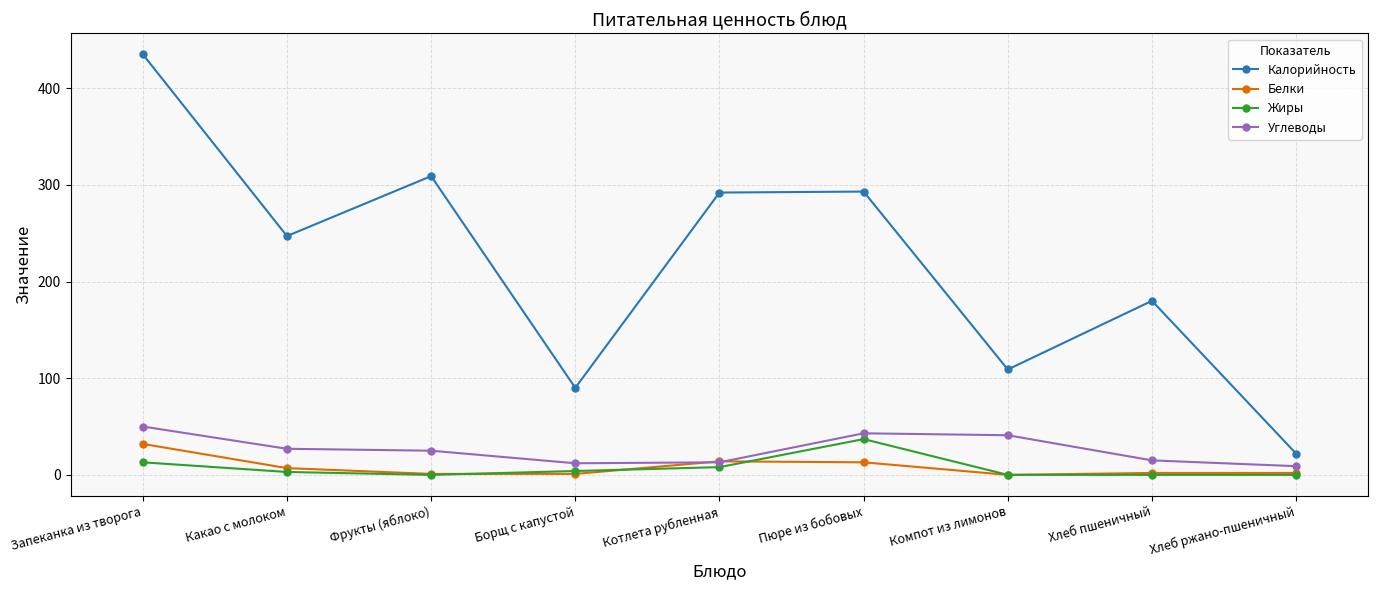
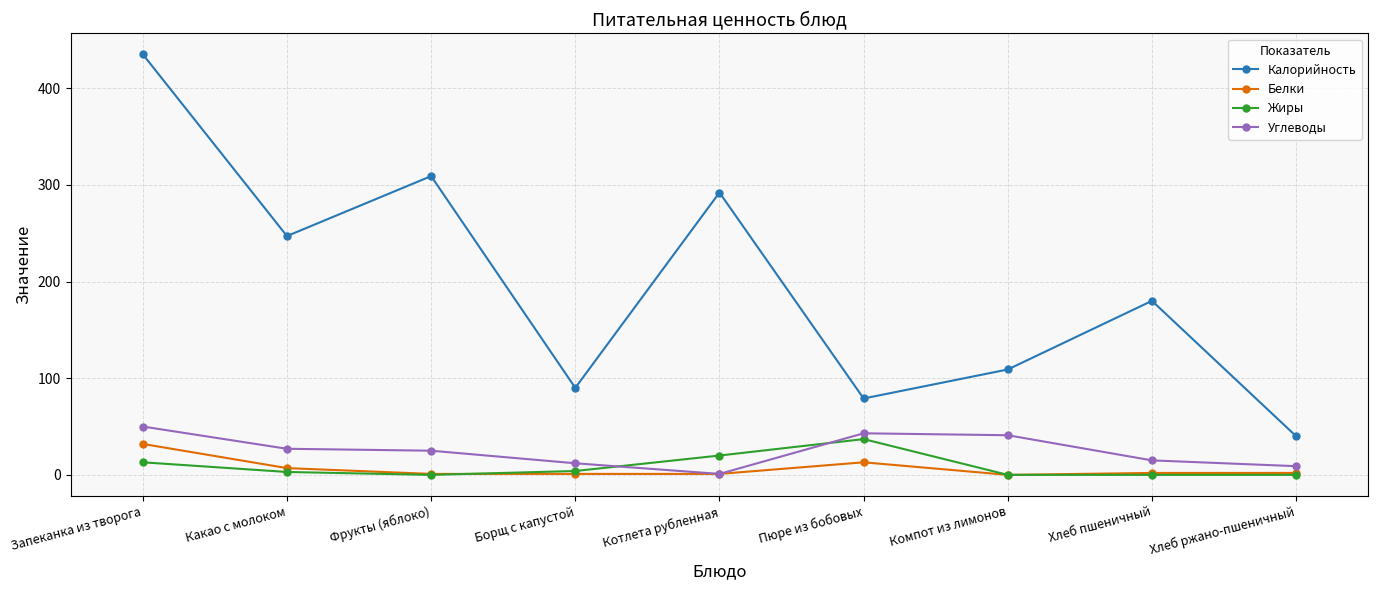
  {
    "Калорийность": {
      "Запеканка из творога": 440,
      "Какао с молоком": 250,
      "Фрукты (яблоко)": 310,
      "Борщ с капустой": 90,
      "Котлета рубленная": 290,
-     "Пюре из бобовых": 290,
+     "Пюре из бобовых": 80,
      "Компот из лимонов": 110,
      "Хлеб пшеничный": 180,
-     "Хлеб ржано-пшеничный": 20
+     "Хлеб ржано-пшеничный": 40
    },
    "Белки": {
      "Запеканка из творога": 30,
      "Какао с молоком": 10,
      "Борщ с капустой": 0,
-     "Котлета рубленная": 10,
+     "Котлета рубленная": 0,
      "Пюре из бобовых": 10
    },
    "Жиры": {
      "Запеканка из творога": 10,
      "Какао с молоком": 0,
      "Борщ с капустой": 0,
-     "Котлета рубленная": 10,
+     "Котлета рубленная": 20,
      "Пюре из бобовых": 40
    },
    "Углеводы": {
      "Запеканка из творога": 50,
      "Какао с молоком": 30,
      "Фрукты (яблоко)": 30,
      "Борщ с капустой": 10,
-     "Котлета рубленная": 10,
+     "Котлета рубленная": 0,
      "Пюре из бобовых": 40,
      "Компот из лимонов": 40,
      "Хлеб пшеничный": 20,
      "Хлеб ржано-пшеничный": 10
    }
  }
